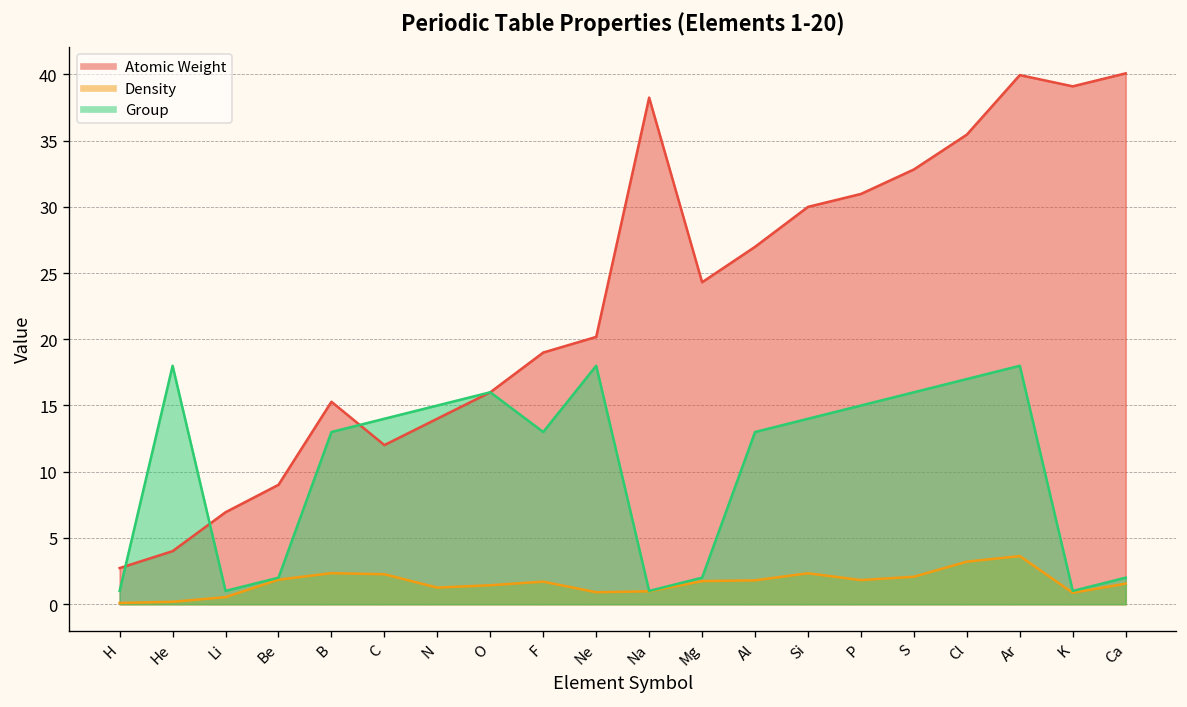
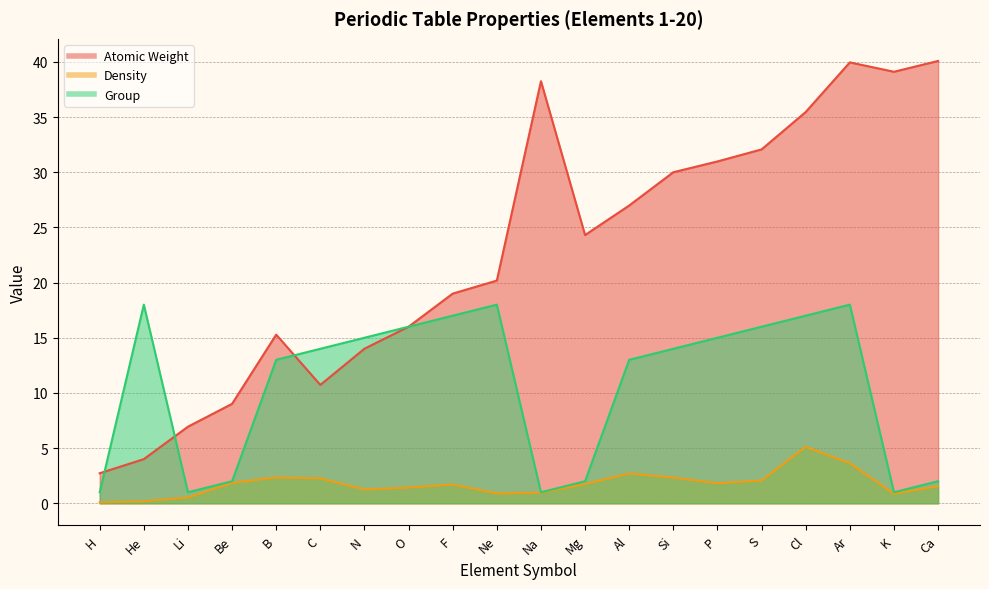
  {
    "Atomic Weight": {
      "H": 2.7,
      "He": 4.0,
      "Li": 6.9,
      "Be": 9.0,
      "B": 15.3,
-     "C": 12.0,
+     "C": 10.7,
      "N": 14.0,
      "F": 19.0,
      "Ne": 20.2,
      "Na": 38.2,
      "Mg": 24.3,
      "Al": 27.0,
      "Si": 30.0,
      "P": 31.0,
-     "S": 32.8,
+     "S": 32.1,
      "Cl": 35.5,
      "Ar": 39.9,
      "K": 39.1,
      "Ca": 40.1
    },
    "Density": {
      "H": 0.1,
      "He": 0.2,
      "Li": 0.5,
      "B": 2.3,
      "C": 2.3,
      "N": 1.3,
      "O": 1.4,
      "F": 1.7,
      "Ne": 0.9,
      "Mg": 1.7,
-     "Al": 1.8,
+     "Al": 2.7,
      "Si": 2.3,
      "P": 1.8,
      "S": 2.1,
-     "Cl": 3.2,
+     "Cl": 5.1,
      "Ar": 3.6,
      "Ca": 1.6
    },
    "Group": {
      "H": 1,
      "He": 18,
      "Li": 1,
      "B": 13,
      "C": 14,
      "N": 15,
-     "F": 13,
+     "F": 17,
      "Ne": 18,
      "Mg": 2,
      "Al": 13,
      "Si": 14,
      "P": 15,
      "S": 16,
      "Cl": 17,
      "Ar": 18,
      "Ca": 2
    }
  }
